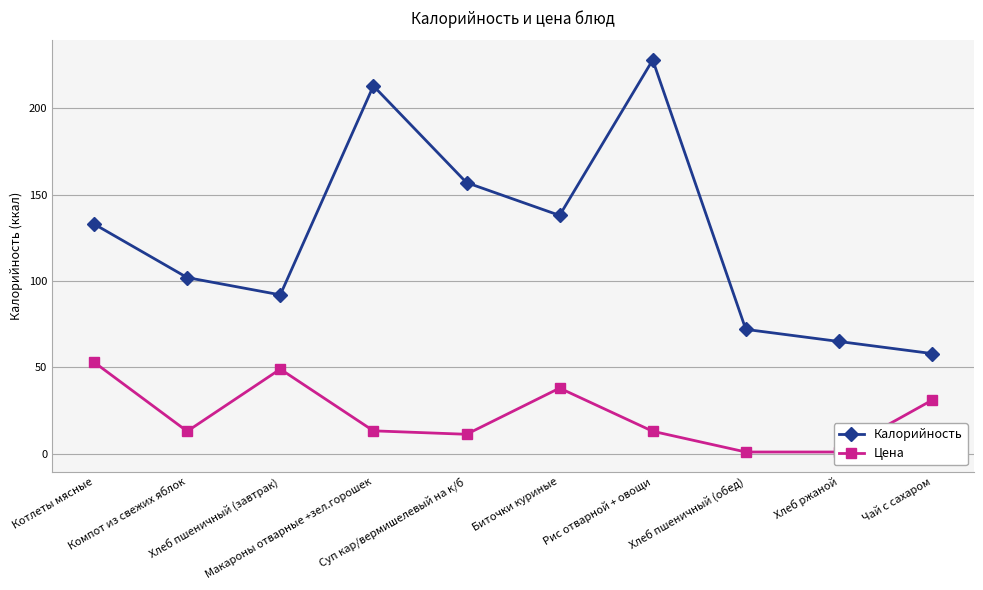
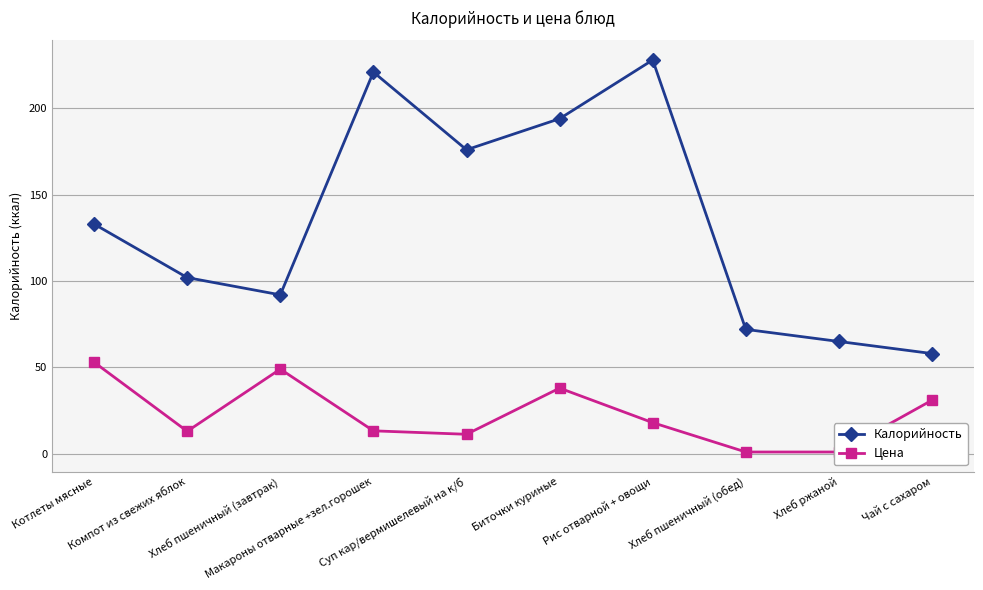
  {
    "Калорийность": {
      "Котлеты мясные": 133,
      "Компот из свежих яблок": 102,
      "Хлеб пшеничный (завтрак)": 92,
-     "Макароны отварные +зел.горошек": 213,
-     "Суп кар/вермишелевый на к/б": 157,
-     "Биточки куриные": 138,
+     "Макароны отварные +зел.горошек": 221,
+     "Суп кар/вермишелевый на к/б": 176,
+     "Биточки куриные": 194,
      "Рис отварной + овощи": 228,
      "Хлеб пшеничный (обед)": 72,
      "Хлеб ржаной": 65,
      "Чай с сахаром": 58
    },
    "Цена": {
      "Котлеты мясные": 53,
      "Компот из свежих яблок": 13,
      "Хлеб пшеничный (завтрак)": 49,
      "Макароны отварные +зел.горошек": 13,
      "Суп кар/вермишелевый на к/б": 11,
      "Биточки куриные": 38,
-     "Рис отварной + овощи": 13,
+     "Рис отварной + овощи": 18,
      "Хлеб пшеничный (обед)": 1,
      "Чай с сахаром": 31
    }
  }
